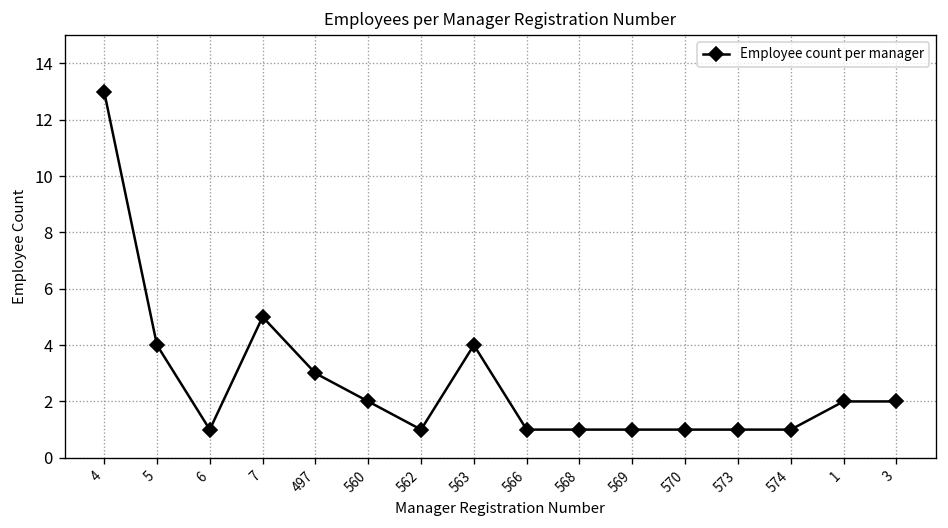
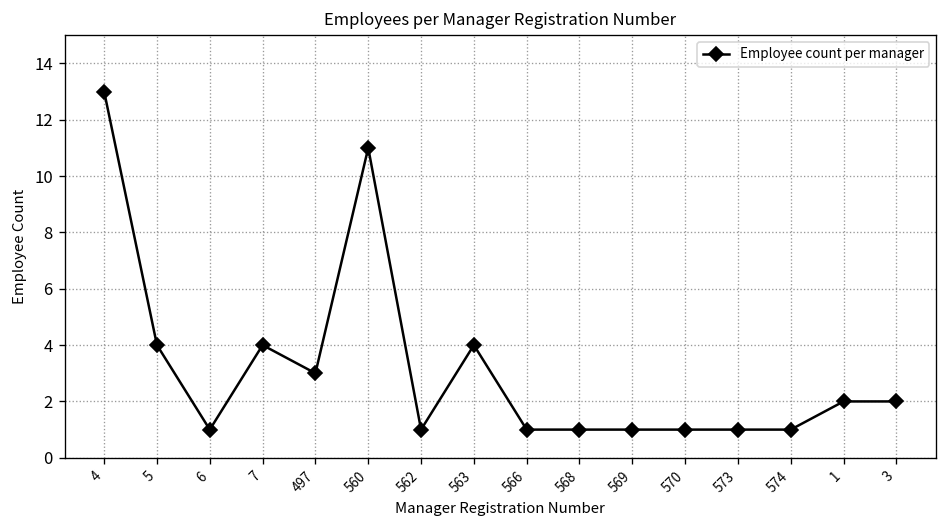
  {
    "4": 13,
    "5": 4,
    "6": 1,
-   "7": 5,
+   "7": 4,
    "497": 3,
-   "560": 2,
+   "560": 11,
    "562": 1,
    "563": 4,
    "566": 1,
    "568": 1,
    "569": 1,
    "570": 1,
    "573": 1,
    "574": 1,
    "1": 2,
    "3": 2
  }
